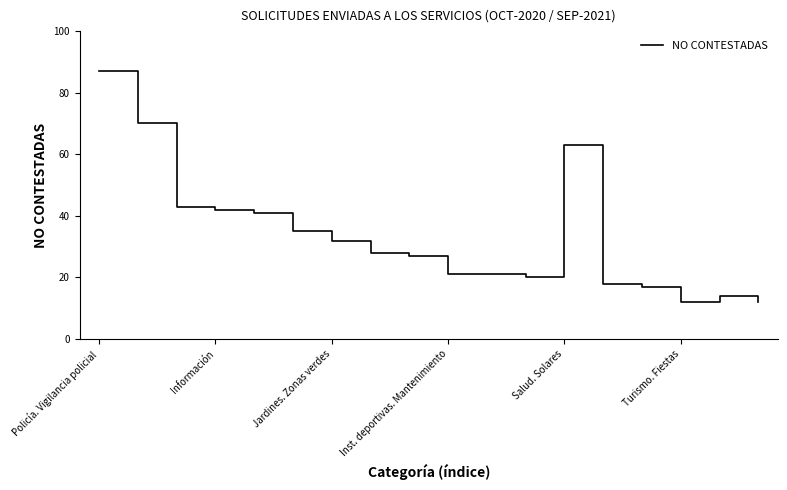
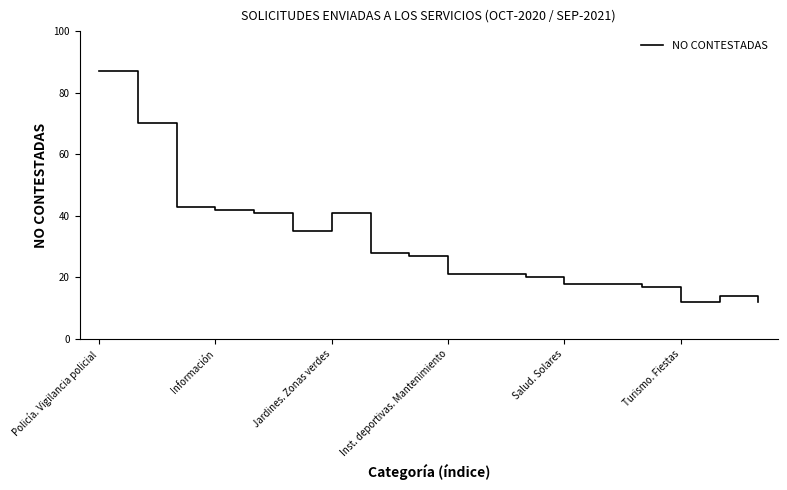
  {
    "Policía. Vigilancia policial": 87,
    "Información": 42,
-   "Jardines. Zonas verdes": 32,
+   "Jardines. Zonas verdes": 41,
    "Inst. deportivas. Mantenimiento": 21,
-   "Salud. Solares": 63,
+   "Salud. Solares": 18,
    "Turismo. Fiestas": 12
  }
